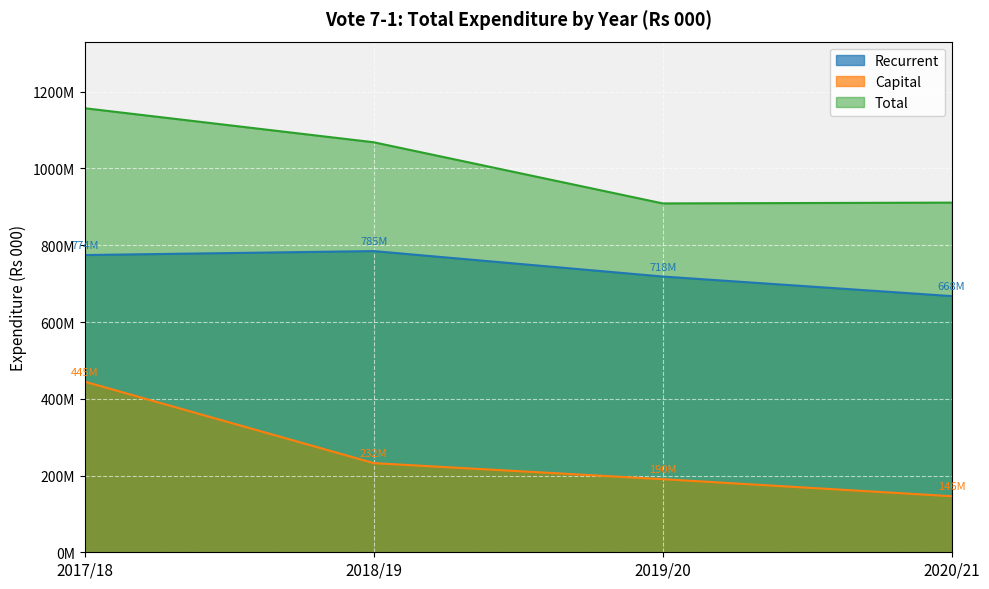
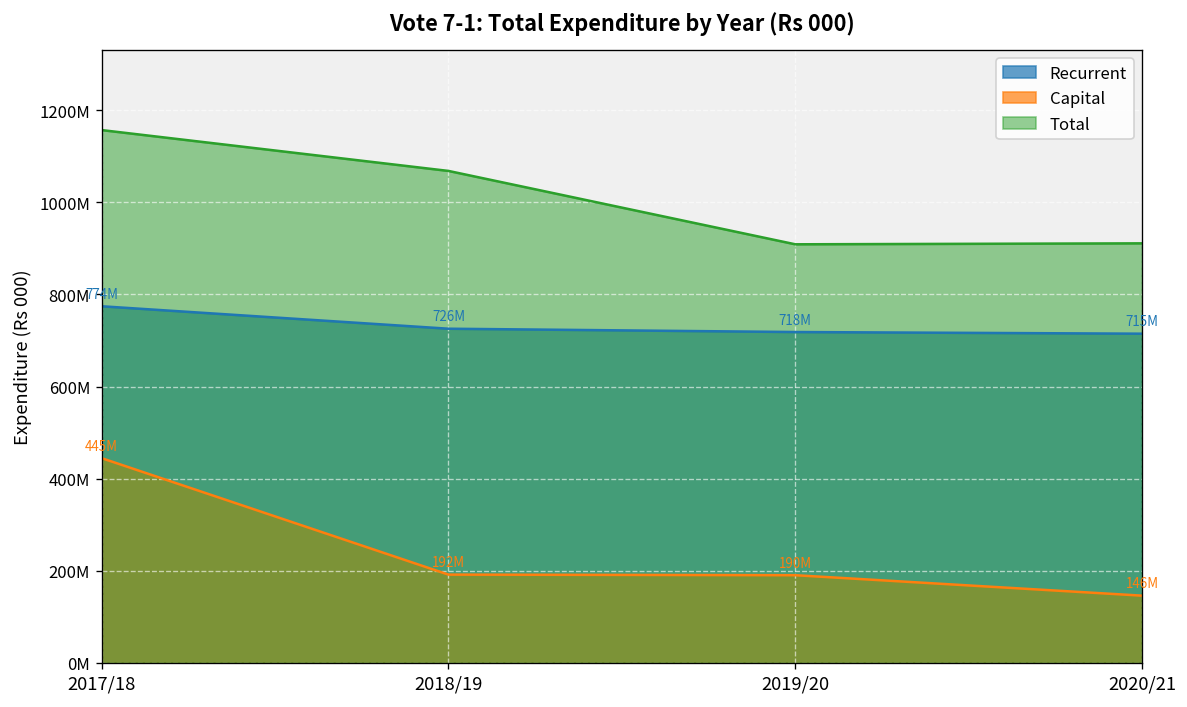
  {
    "Recurrent": {
      "2017/18": "774M",
-     "2018/19": "785M",
+     "2018/19": "726M",
      "2019/20": "718M",
-     "2020/21": "668M"
+     "2020/21": "715M"
    },
    "Capital": {
      "2017/18": "445M",
-     "2018/19": "232M",
+     "2018/19": "192M",
      "2019/20": "190M",
      "2020/21": "146M"
    },
    "Total": {
      "2017/18": "1160000000",
      "2018/19": "1070000000",
      "2019/20": "910000000",
      "2020/21": "910000000"
    }
  }
